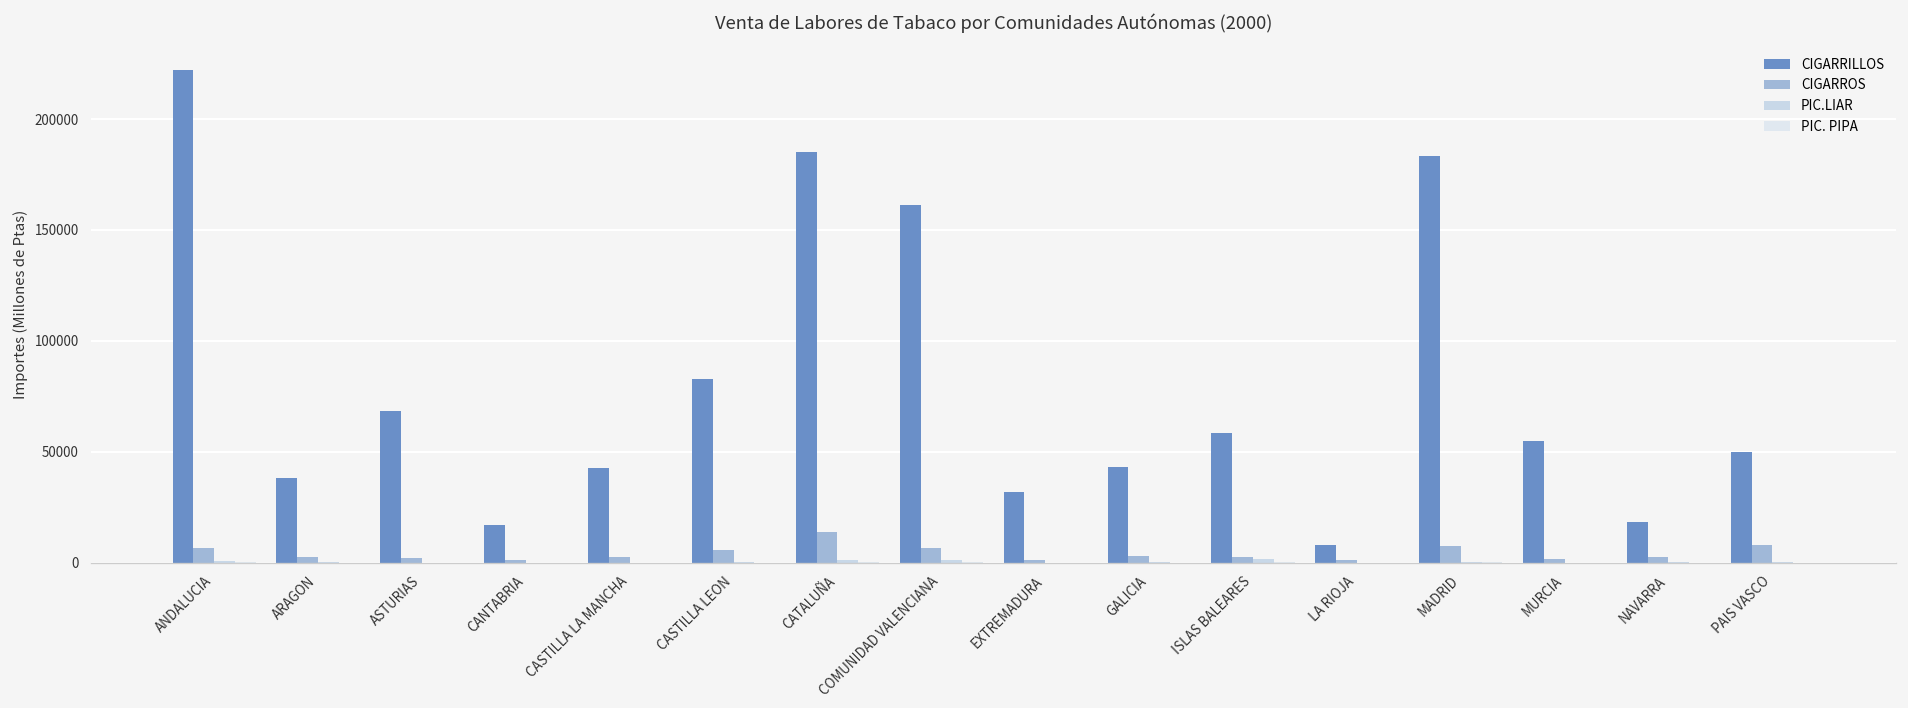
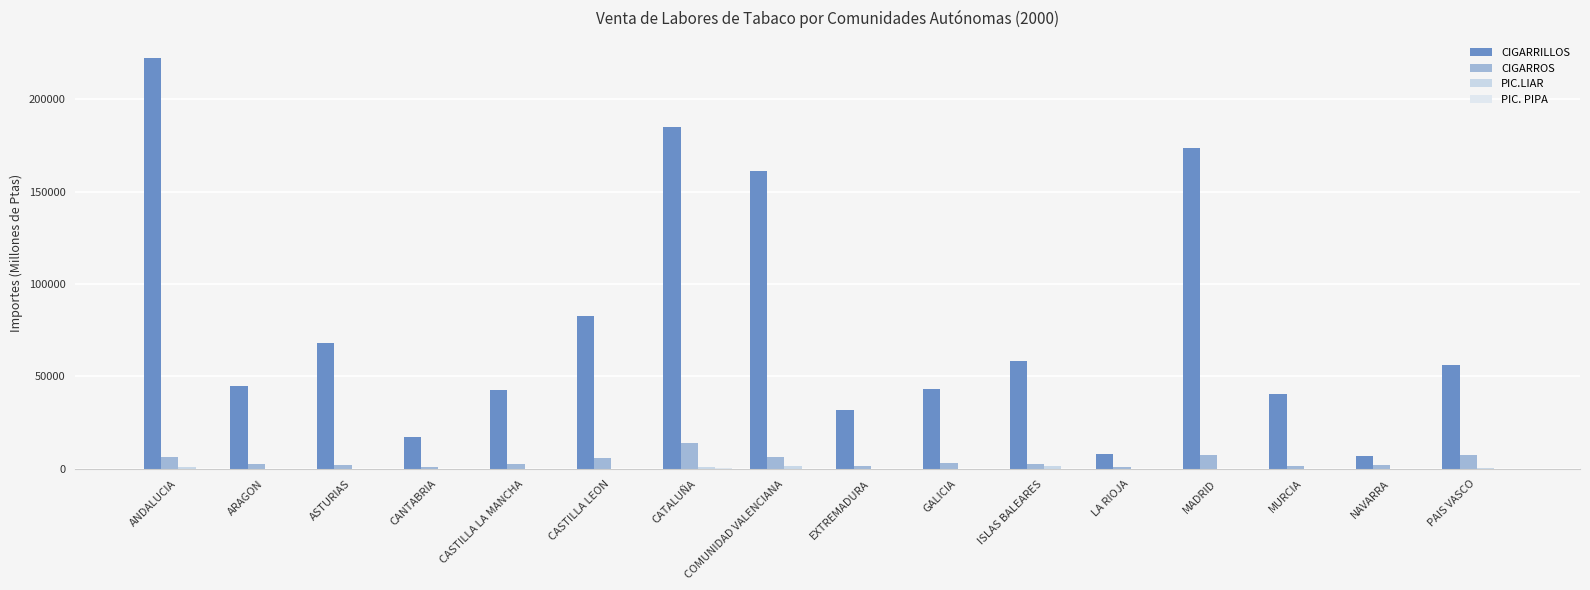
  {
    "CIGARRILLOS": {
      "ANDALUCIA": 222000,
-     "ARAGON": 38000,
+     "ARAGON": 45000,
      "ASTURIAS": 68000,
      "CANTABRIA": 17000,
      "CASTILLA LA MANCHA": 43000,
      "CASTILLA LEON": 83000,
      "CATALUÑA": 185000,
      "COMUNIDAD VALENCIANA": 161000,
      "EXTREMADURA": 32000,
      "GALICIA": 43000,
      "ISLAS BALEARES": 59000,
      "LA RIOJA": 8000,
-     "MADRID": 183000,
-     "MURCIA": 55000,
-     "NAVARRA": 19000,
-     "PAIS VASCO": 50000
+     "MADRID": 173000,
+     "MURCIA": 40000,
+     "NAVARRA": 7000,
+     "PAIS VASCO": 56000
    }
  }
